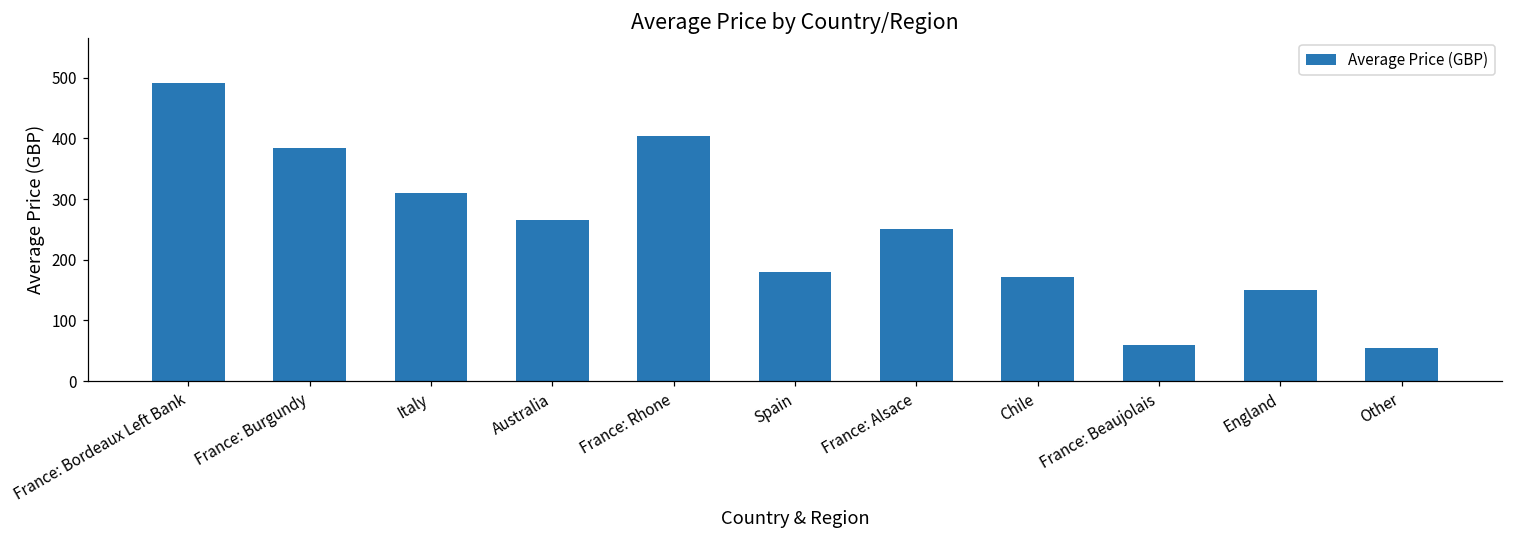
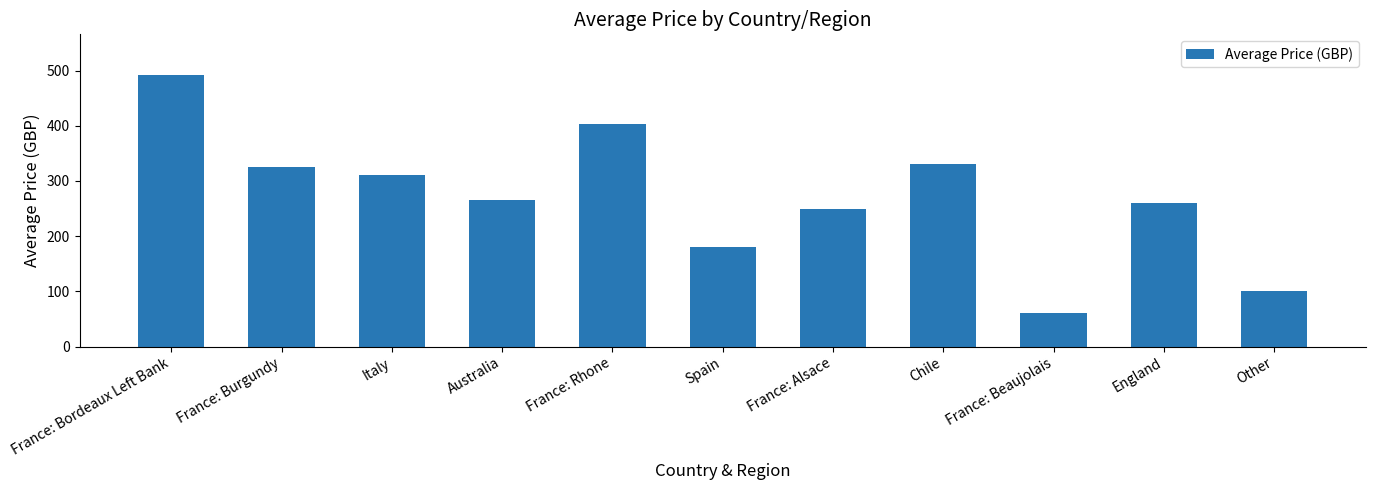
  {
    "France: Bordeaux Left Bank": 490,
-   "France: Burgundy": 390,
+   "France: Burgundy": 330,
    "Italy": 310,
    "Australia": 270,
    "France: Rhone": 400,
    "Spain": 180,
    "France: Alsace": 250,
-   "Chile": 170,
+   "Chile": 330,
    "France: Beaujolais": 60,
-   "England": 150,
-   "Other": 50
+   "England": 260,
+   "Other": 100
  }
